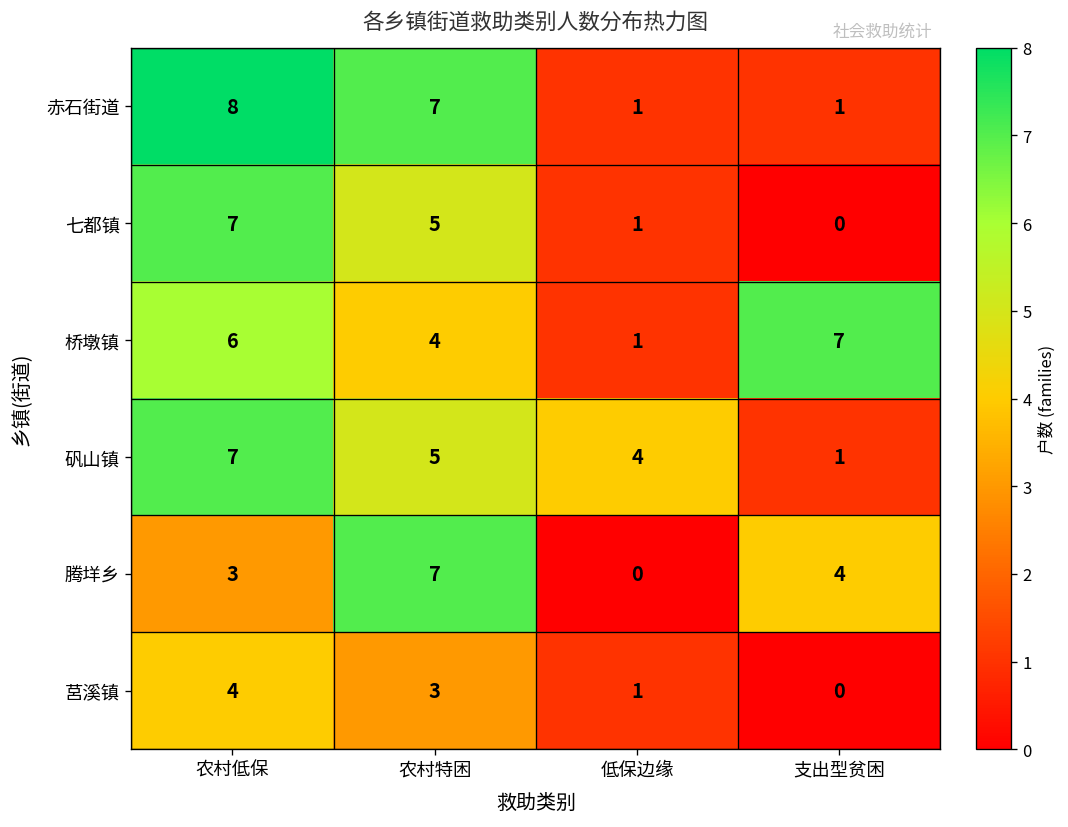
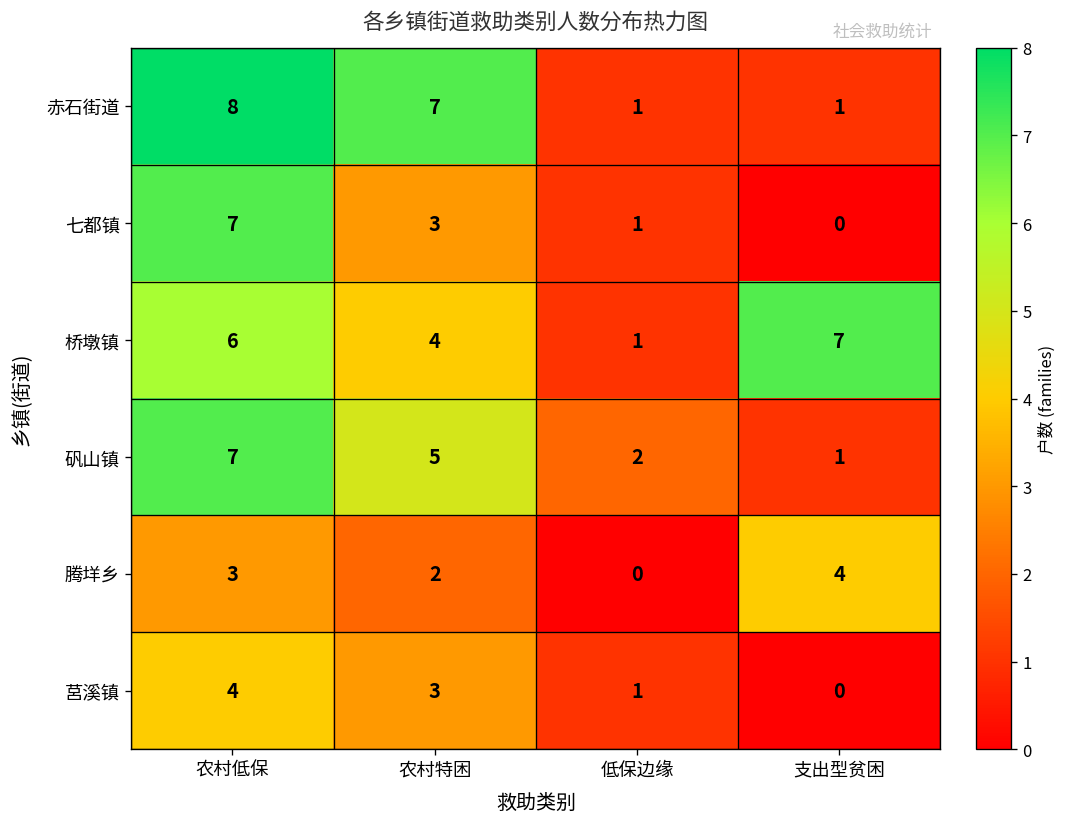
  {
    "赤石街道": {
      "农村低保": 8,
      "农村特困": 7,
      "低保边缘": 1,
      "支出型贫困": 1
    },
    "七都镇": {
      "农村低保": 7,
-     "农村特困": 5,
+     "农村特困": 3,
      "低保边缘": 1,
      "支出型贫困": 0
    },
    "桥墩镇": {
      "农村低保": 6,
      "农村特困": 4,
      "低保边缘": 1,
      "支出型贫困": 7
    },
    "矾山镇": {
      "农村低保": 7,
      "农村特困": 5,
-     "低保边缘": 4,
+     "低保边缘": 2,
      "支出型贫困": 1
    },
    "腾垟乡": {
      "农村低保": 3,
-     "农村特困": 7,
+     "农村特困": 2,
      "低保边缘": 0,
      "支出型贫困": 4
    },
    "莒溪镇": {
      "农村低保": 4,
      "农村特困": 3,
      "低保边缘": 1,
      "支出型贫困": 0
    }
  }
